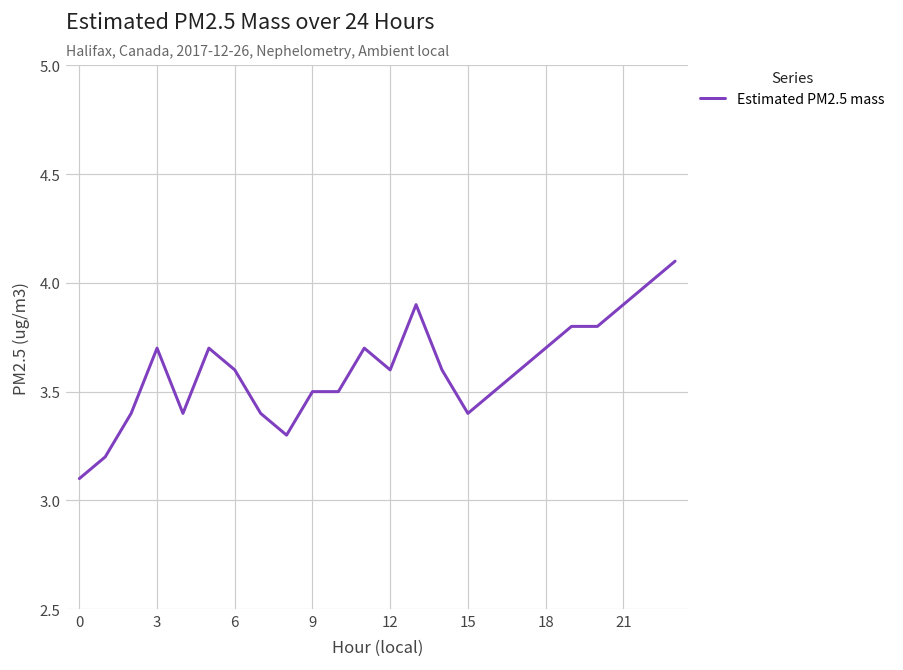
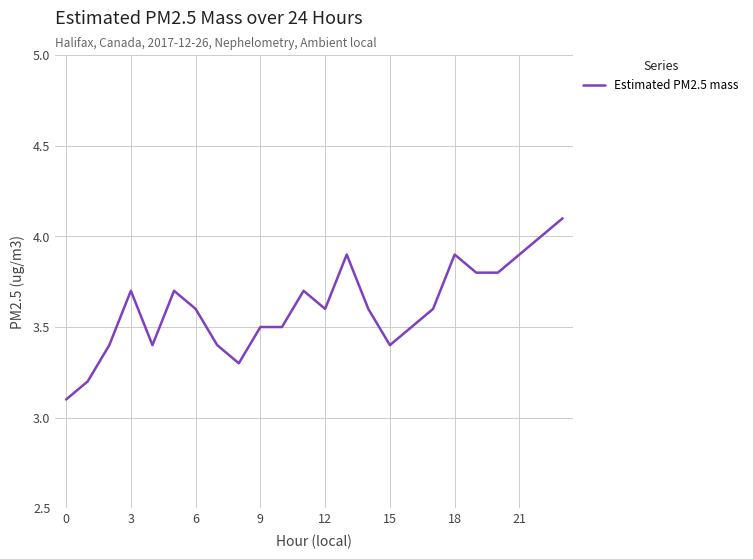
  {
    "0": 3.1,
    "3": 3.7,
    "6": 3.6,
    "9": 3.5,
    "12": 3.6,
    "15": 3.4,
-   "18": 3.7,
+   "18": 3.9,
    "21": 3.9
  }
